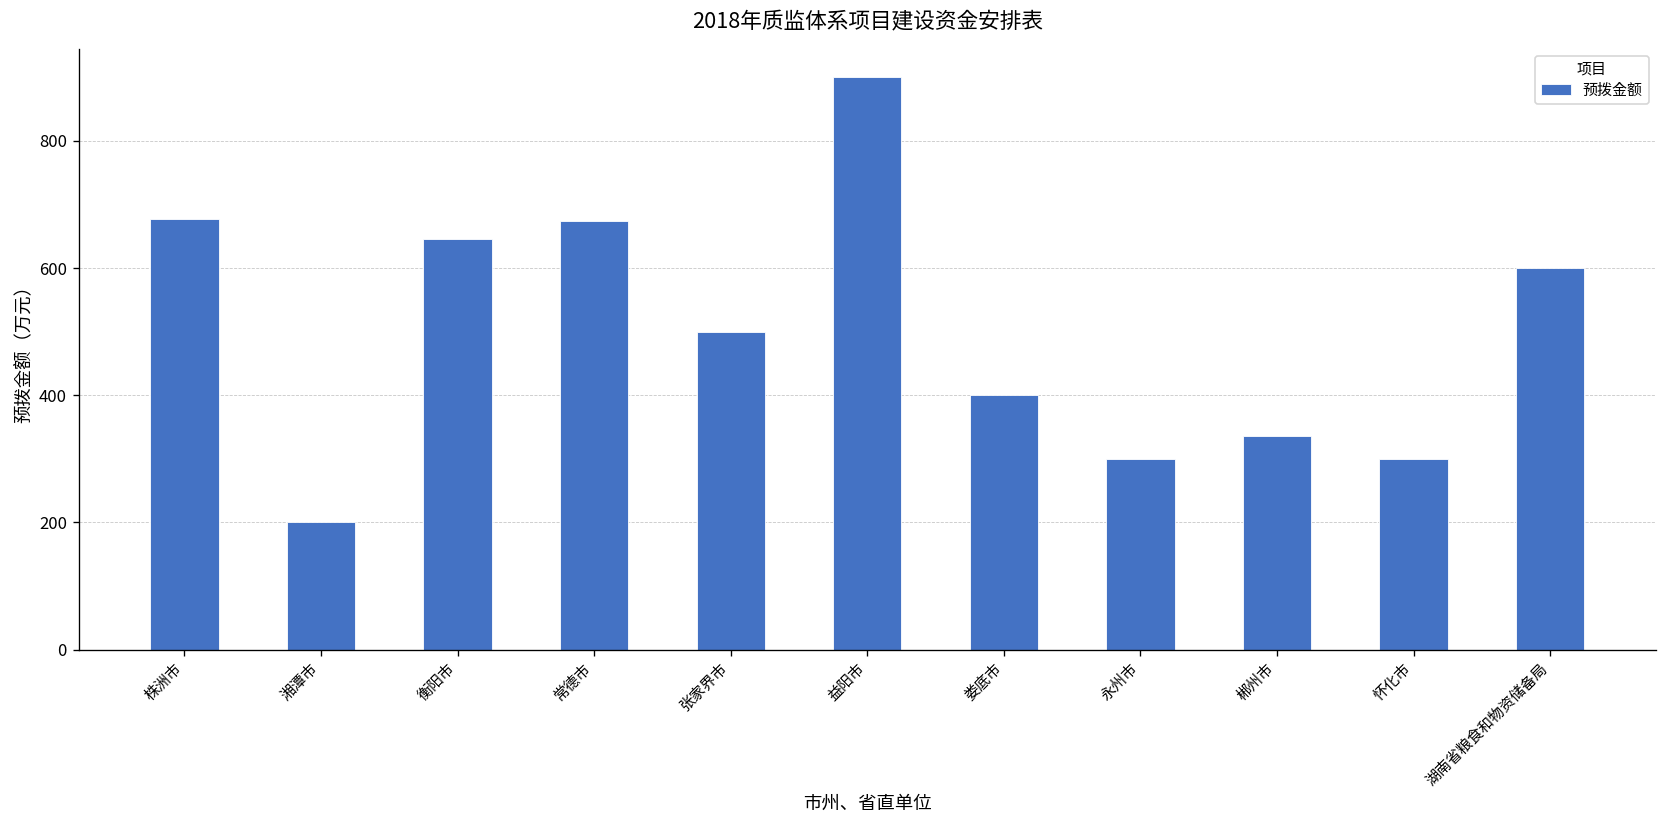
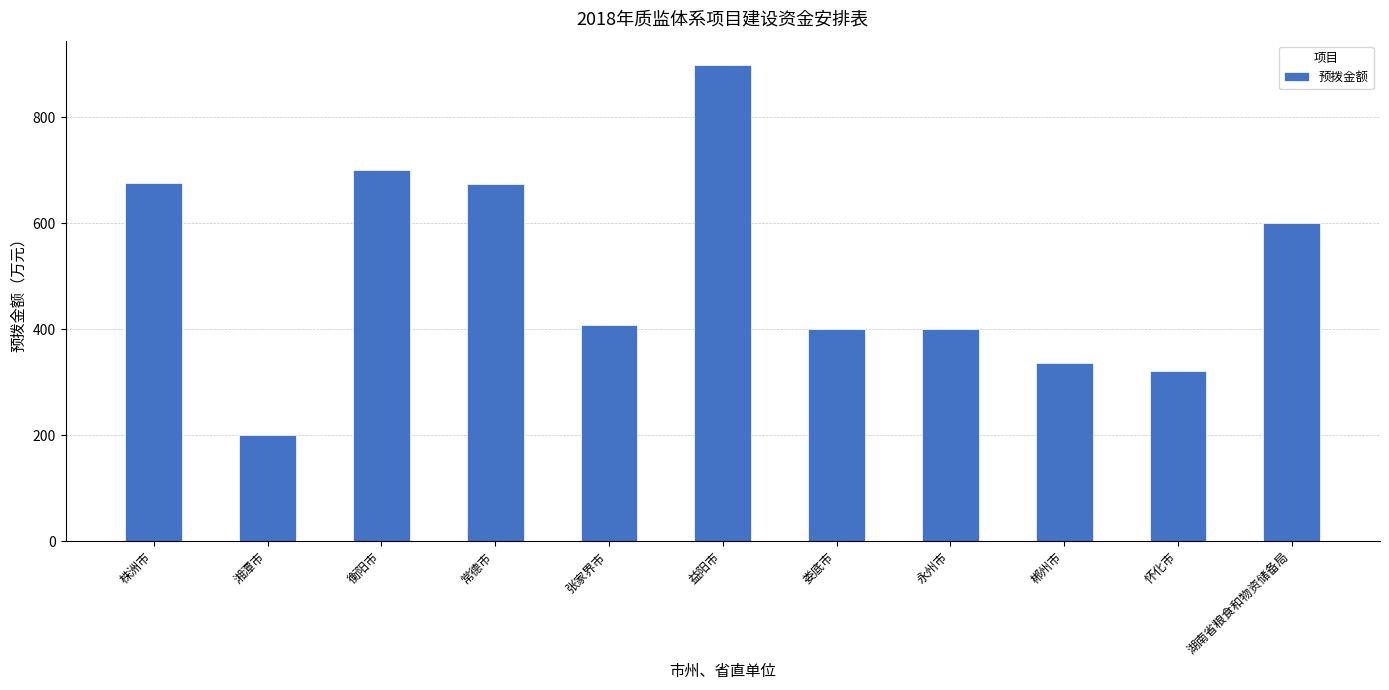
  {
    "株洲市": 680,
    "湘潭市": 200,
-   "衡阳市": 650,
+   "衡阳市": 700,
    "常德市": 670,
-   "张家界市": 500,
+   "张家界市": 410,
    "益阳市": 900,
    "娄底市": 400,
-   "永州市": 300,
+   "永州市": 400,
    "郴州市": 340,
-   "怀化市": 300,
+   "怀化市": 320,
    "湖南省粮食和物资储备局": 600
  }
